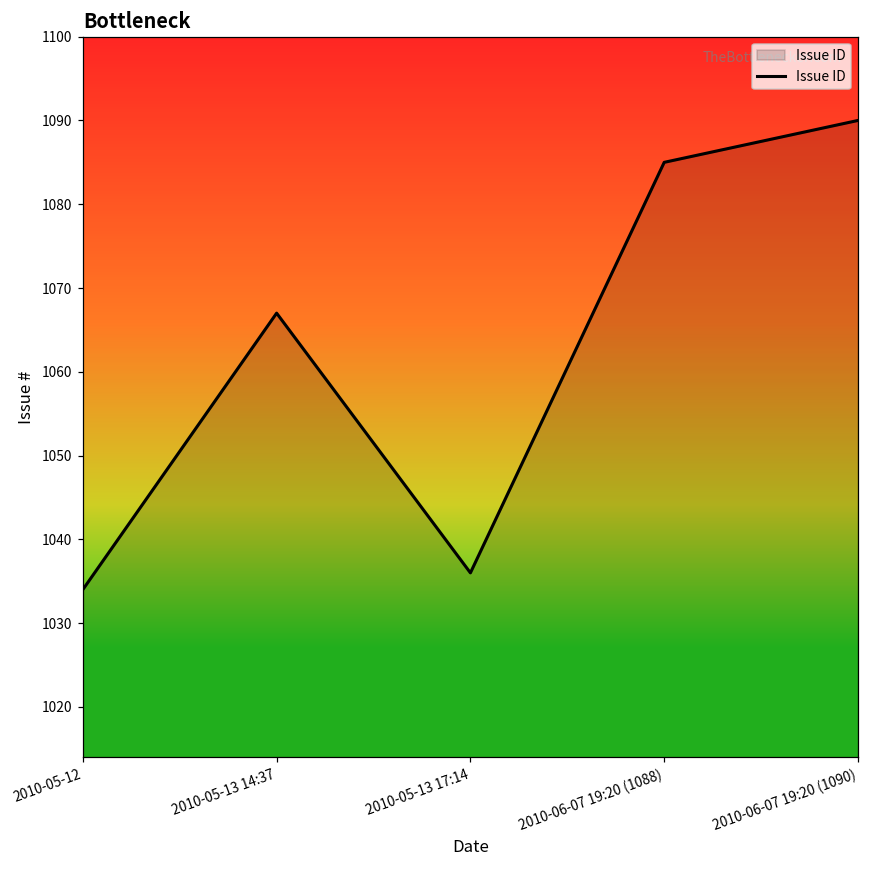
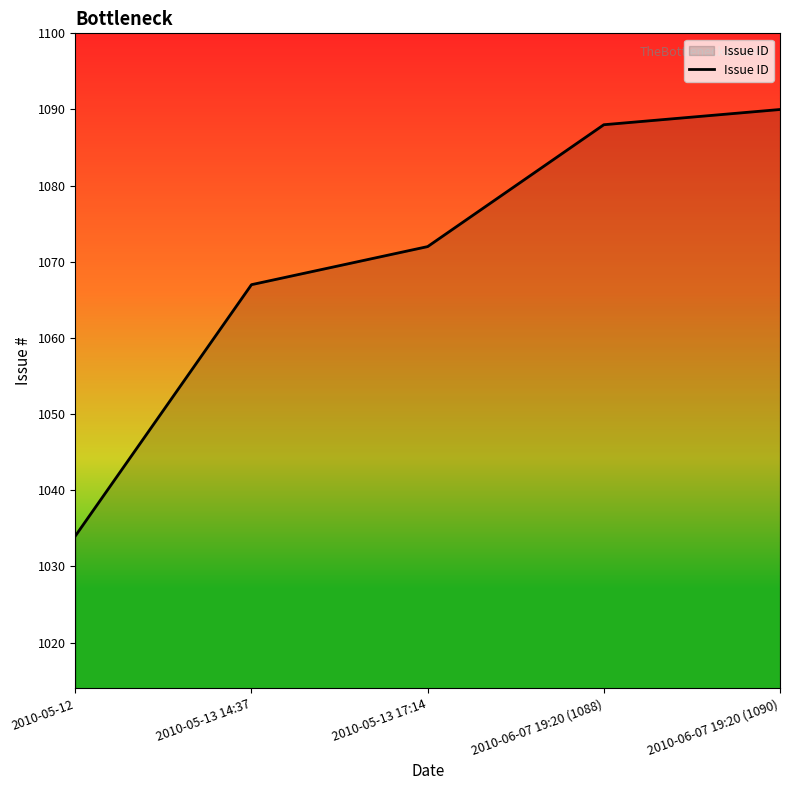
  {
    "2010-05-12": 1034,
    "2010-05-13 14:37": 1067,
-   "2010-05-13 17:14": 1036,
-   "2010-06-07 19:20 (1088)": 1085,
+   "2010-05-13 17:14": 1072,
+   "2010-06-07 19:20 (1088)": 1088,
    "2010-06-07 19:20 (1090)": 1090
  }
